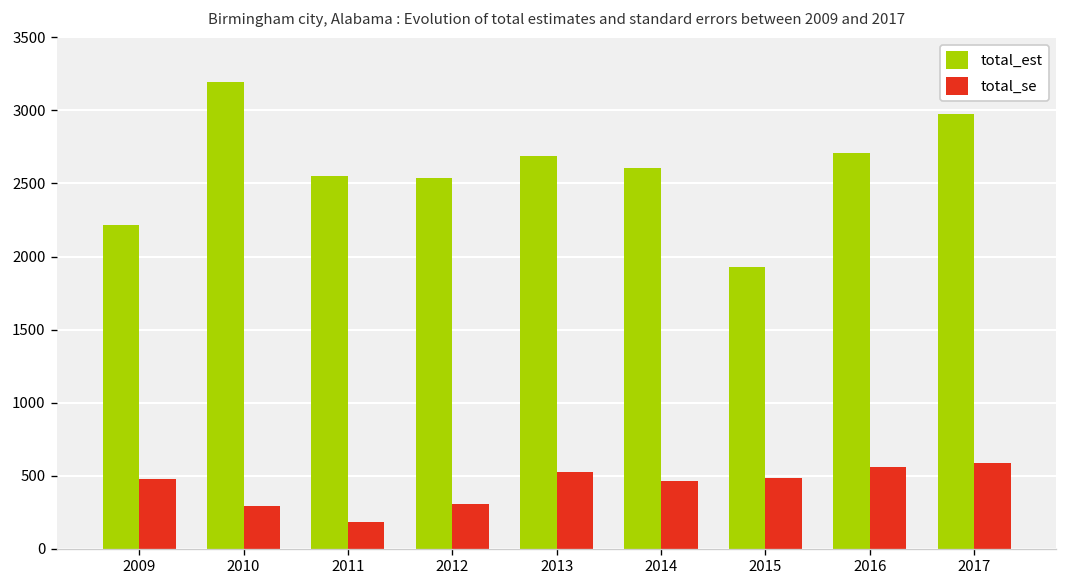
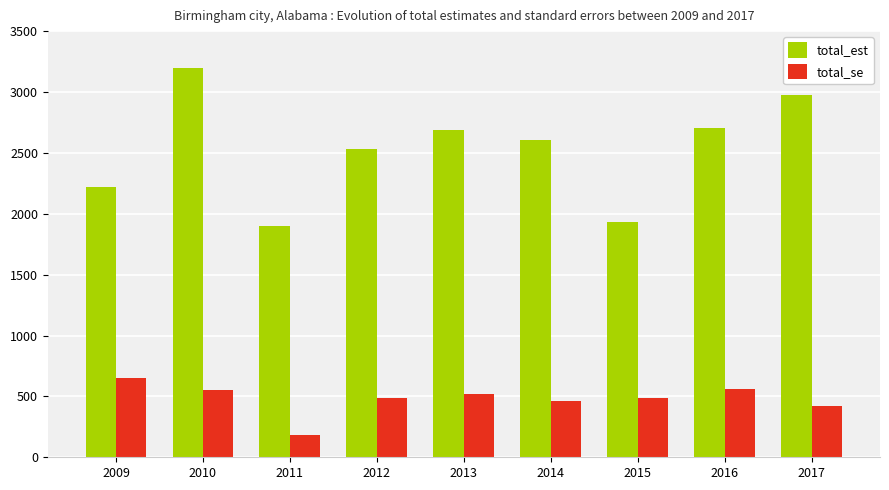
  {
    "total_est": {
      "2009": 2220,
      "2010": 3190,
-     "2011": 2550,
+     "2011": 1900,
      "2012": 2530,
      "2013": 2690,
      "2014": 2610,
      "2015": 1930,
      "2016": 2710,
      "2017": 2970
    },
    "total_se": {
-     "2009": 480,
-     "2010": 290,
+     "2009": 650,
+     "2010": 560,
      "2011": 190,
-     "2012": 300,
+     "2012": 490,
      "2013": 520,
      "2014": 470,
      "2015": 490,
      "2016": 560,
-     "2017": 590
+     "2017": 420
    }
  }
